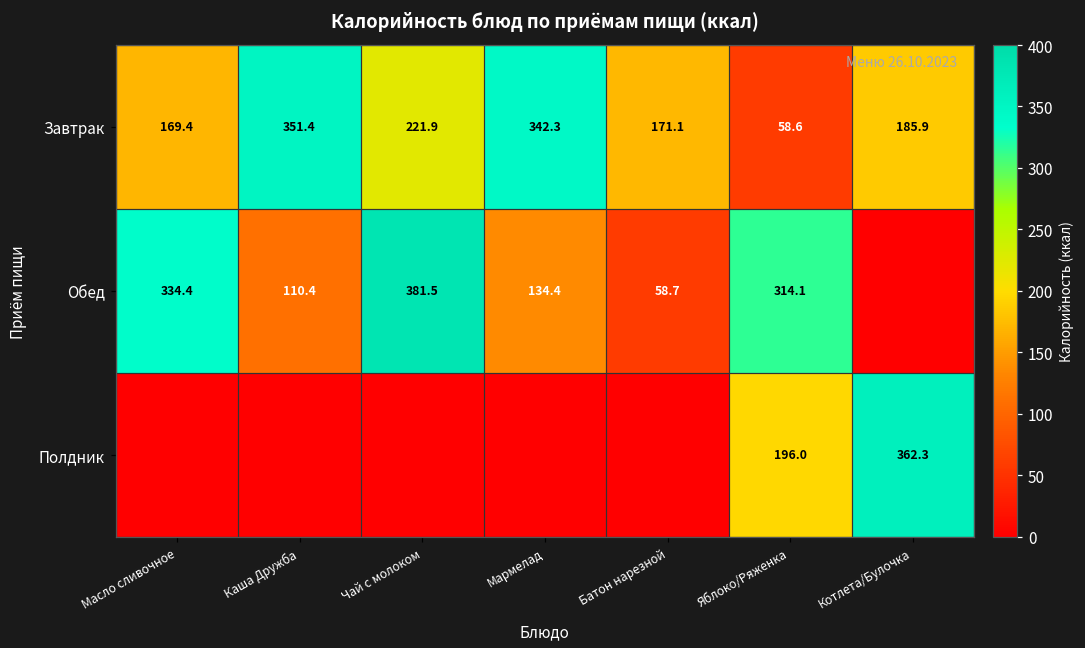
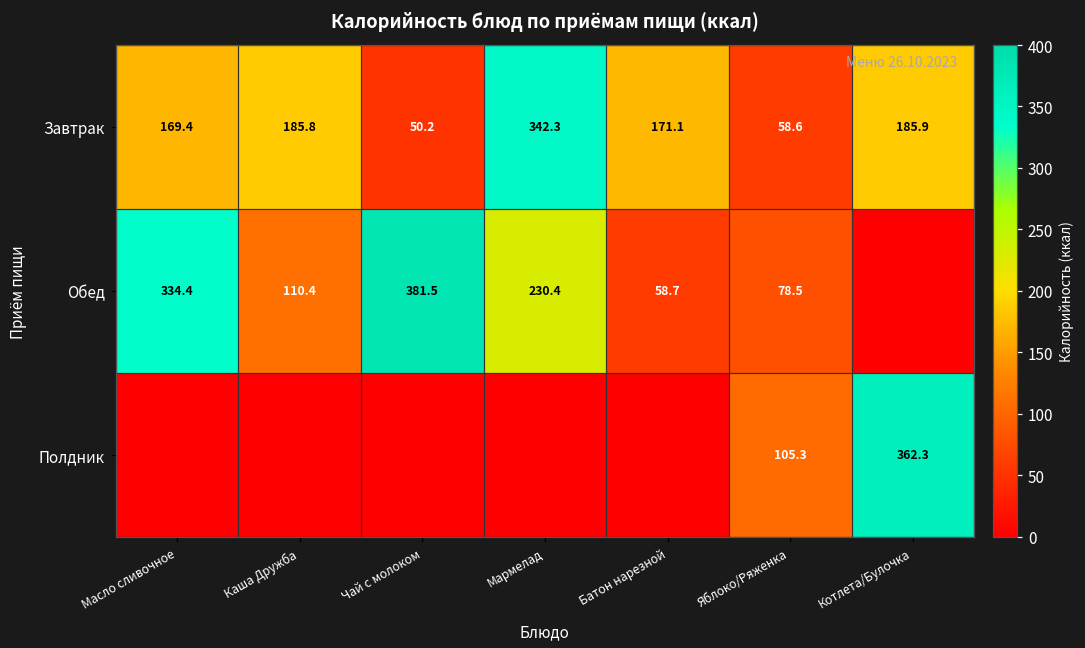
  {
    "Завтрак": {
      "Масло сливочное": 169.4,
-     "Каша Дружба": 351.4,
-     "Чай с молоком": 221.9,
+     "Каша Дружба": 185.8,
+     "Чай с молоком": 50.2,
      "Мармелад": 342.3,
      "Батон нарезной": 171.1,
      "Яблоко/Ряженка": 58.6
    },
    "Обед": {
      "Масло сливочное": 334.4,
      "Каша Дружба": 110.4,
      "Чай с молоком": 381.5,
-     "Мармелад": 134.4,
+     "Мармелад": 230.4,
      "Батон нарезной": 58.7,
-     "Яблоко/Ряженка": 314.1
+     "Яблоко/Ряженка": 78.5
    },
    "Полдник": {
-     "Яблоко/Ряженка": 196.0,
+     "Яблоко/Ряженка": 105.3,
      "Котлета/Булочка": 362.3
    }
  }
